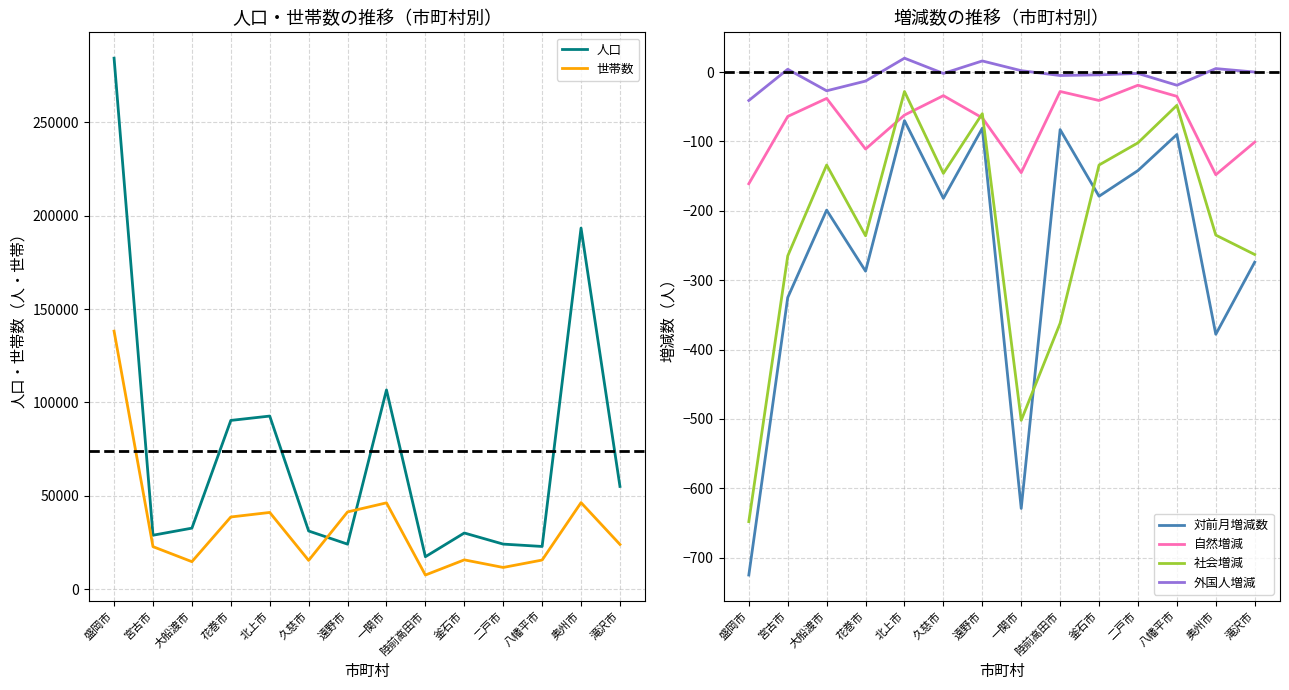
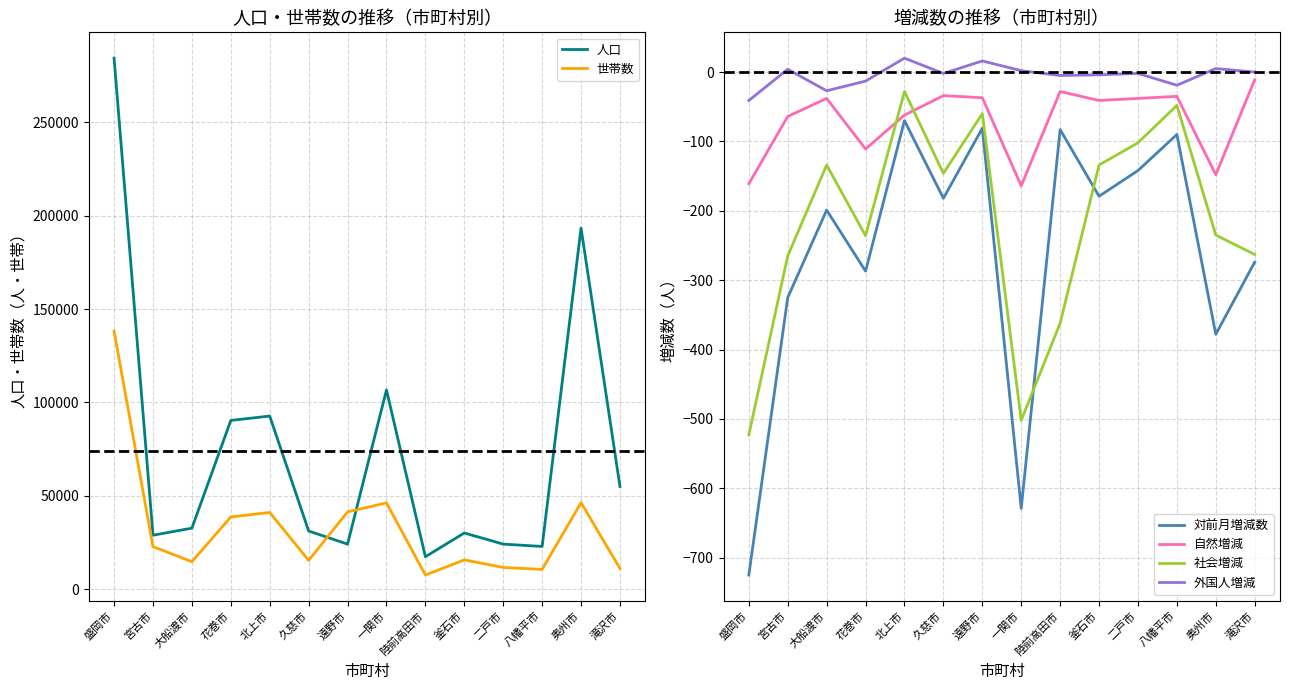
  {
    "人口・世帯数の推移（市町村別）": {
      "人口": {
        "盛岡市": 284000,
        "宮古市": 29000,
        "大船渡市": 33000,
        "花巻市": 90000,
        "北上市": 93000,
        "久慈市": 31000,
        "遠野市": 24000,
        "一関市": 107000,
        "陸前高田市": 17000,
        "釜石市": 30000,
        "二戸市": 24000,
        "八幡平市": 23000,
        "奥州市": 193000,
        "滝沢市": 55000
      },
      "世帯数": {
        "盛岡市": 138000,
        "宮古市": 23000,
        "大船渡市": 15000,
        "花巻市": 39000,
        "北上市": 41000,
        "久慈市": 15000,
        "遠野市": 41000,
        "一関市": 46000,
        "陸前高田市": 8000,
        "釜石市": 16000,
        "二戸市": 12000,
-       "八幡平市": 16000,
+       "八幡平市": 11000,
        "奥州市": 46000,
-       "滝沢市": 24000
+       "滝沢市": 11000
      }
    },
    "増減数の推移（市町村別）": {
      "対前月増減数": {
        "盛岡市": -730,
        "宮古市": -330,
        "大船渡市": -200,
        "花巻市": -290,
        "北上市": -70,
        "久慈市": -180,
        "遠野市": -80,
        "一関市": -630,
        "陸前高田市": -80,
        "釜石市": -180,
        "二戸市": -140,
        "八幡平市": -90,
        "奥州市": -380,
        "滝沢市": -270
      },
      "自然増減": {
        "盛岡市": -160,
        "宮古市": -60,
        "大船渡市": -40,
        "花巻市": -110,
        "北上市": -60,
        "久慈市": -30,
-       "遠野市": -70,
-       "一関市": -150,
+       "遠野市": -40,
+       "一関市": -160,
        "陸前高田市": -30,
        "釜石市": -40,
-       "二戸市": -20,
+       "二戸市": -40,
        "八幡平市": -40,
        "奥州市": -150,
-       "滝沢市": -100
+       "滝沢市": -10
      },
      "社会増減": {
-       "盛岡市": -650,
+       "盛岡市": -520,
        "宮古市": -270,
        "大船渡市": -130,
        "花巻市": -240,
        "北上市": -30,
        "久慈市": -150,
        "遠野市": -60,
        "一関市": -500,
        "陸前高田市": -360,
        "釜石市": -130,
        "二戸市": -100,
        "八幡平市": -50,
        "奥州市": -240,
        "滝沢市": -260
      },
      "外国人増減": {
        "盛岡市": -40,
        "宮古市": 0,
        "大船渡市": -30,
        "花巻市": -10,
        "北上市": 20,
        "久慈市": 0,
        "遠野市": 20,
        "一関市": 0,
        "陸前高田市": -10,
        "釜石市": 0,
        "二戸市": 0,
        "八幡平市": -20,
        "奥州市": 10,
        "滝沢市": 0
      }
    }
  }
